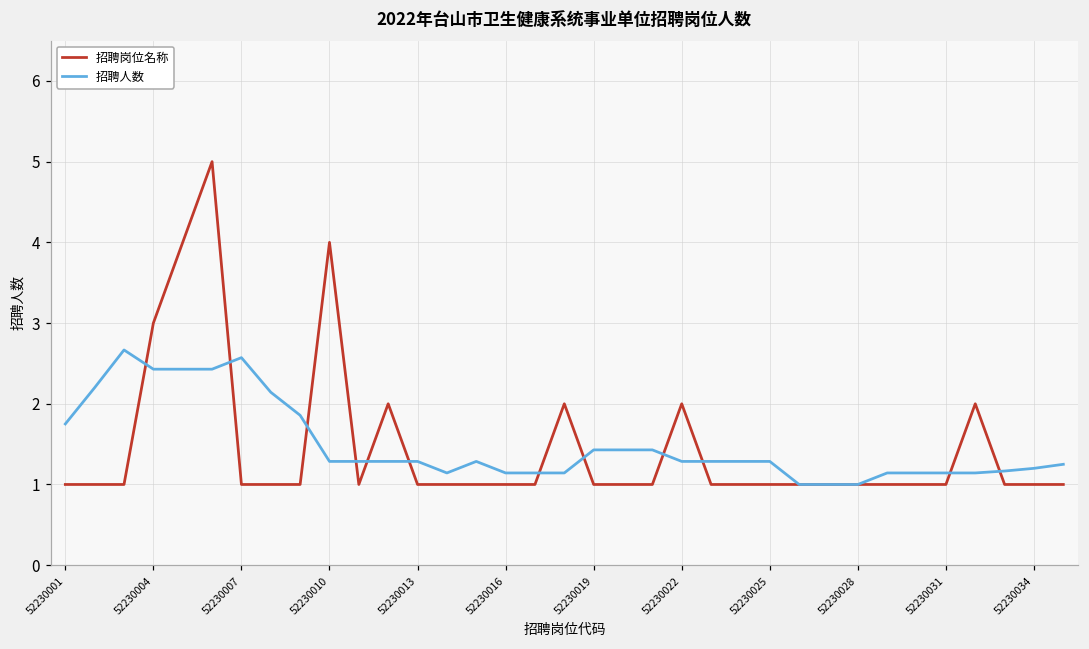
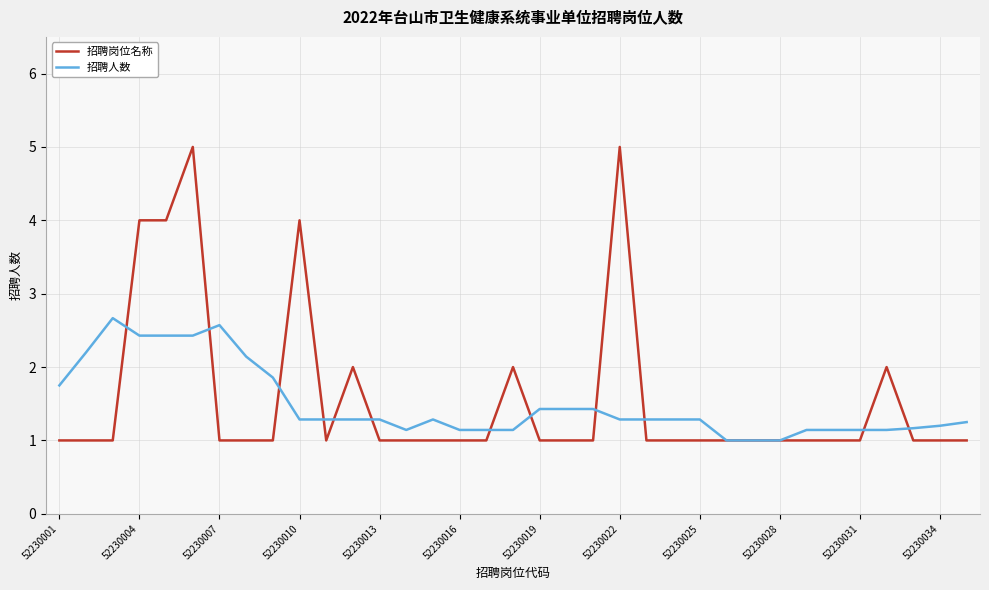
  {
    "招聘岗位名称": {
      "52230001": 1,
-     "52230004": 3,
+     "52230004": 4,
      "52230007": 1,
      "52230010": 4,
      "52230013": 1,
      "52230016": 1,
      "52230019": 1,
-     "52230022": 2,
+     "52230022": 5,
      "52230025": 1,
      "52230031": 1,
      "52230034": 1
    },
    "招聘人数": {
      "52230001": 1.8,
      "52230004": 2.4,
      "52230007": 2.6,
      "52230010": 1.3,
      "52230013": 1.3,
      "52230016": 1.1,
      "52230019": 1.4,
      "52230022": 1.3,
      "52230025": 1.3,
      "52230031": 1.1,
      "52230034": 1.2
    }
  }
